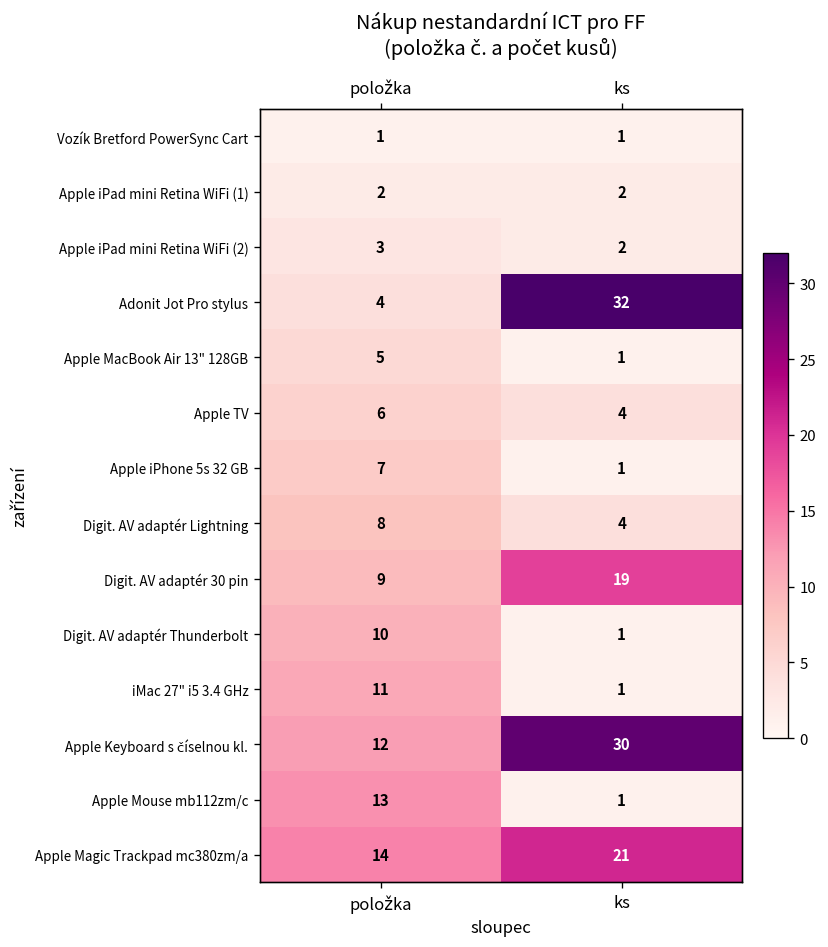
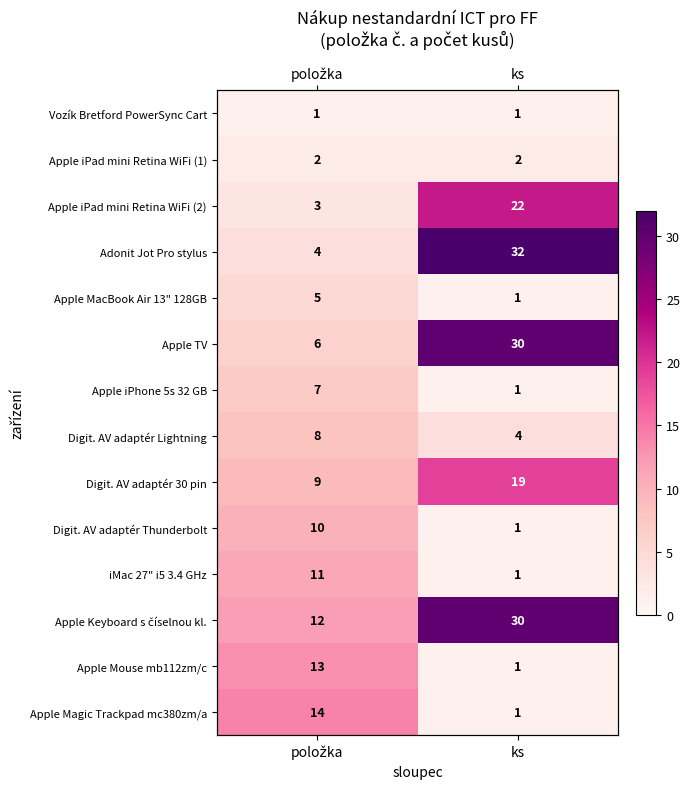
  {
    "Vozík Bretford PowerSync Cart": {
      "položka": 1,
      "ks": 1
    },
    "Apple iPad mini Retina WiFi (1)": {
      "položka": 2,
      "ks": 2
    },
    "Apple iPad mini Retina WiFi (2)": {
      "položka": 3,
-     "ks": 2
+     "ks": 22
    },
    "Adonit Jot Pro stylus": {
      "položka": 4,
      "ks": 32
    },
    "Apple MacBook Air 13\" 128GB": {
      "položka": 5,
      "ks": 1
    },
    "Apple TV": {
      "položka": 6,
-     "ks": 4
+     "ks": 30
    },
    "Apple iPhone 5s 32 GB": {
      "položka": 7,
      "ks": 1
    },
    "Digit. AV adaptér Lightning": {
      "položka": 8,
      "ks": 4
    },
    "Digit. AV adaptér 30 pin": {
      "položka": 9,
      "ks": 19
    },
    "Digit. AV adaptér Thunderbolt": {
      "položka": 10,
      "ks": 1
    },
    "iMac 27\" i5 3.4 GHz": {
      "položka": 11,
      "ks": 1
    },
    "Apple Keyboard s číselnou kl.": {
      "položka": 12,
      "ks": 30
    },
    "Apple Mouse mb112zm/c": {
      "položka": 13,
      "ks": 1
    },
    "Apple Magic Trackpad mc380zm/a": {
      "položka": 14,
-     "ks": 21
+     "ks": 1
    }
  }
